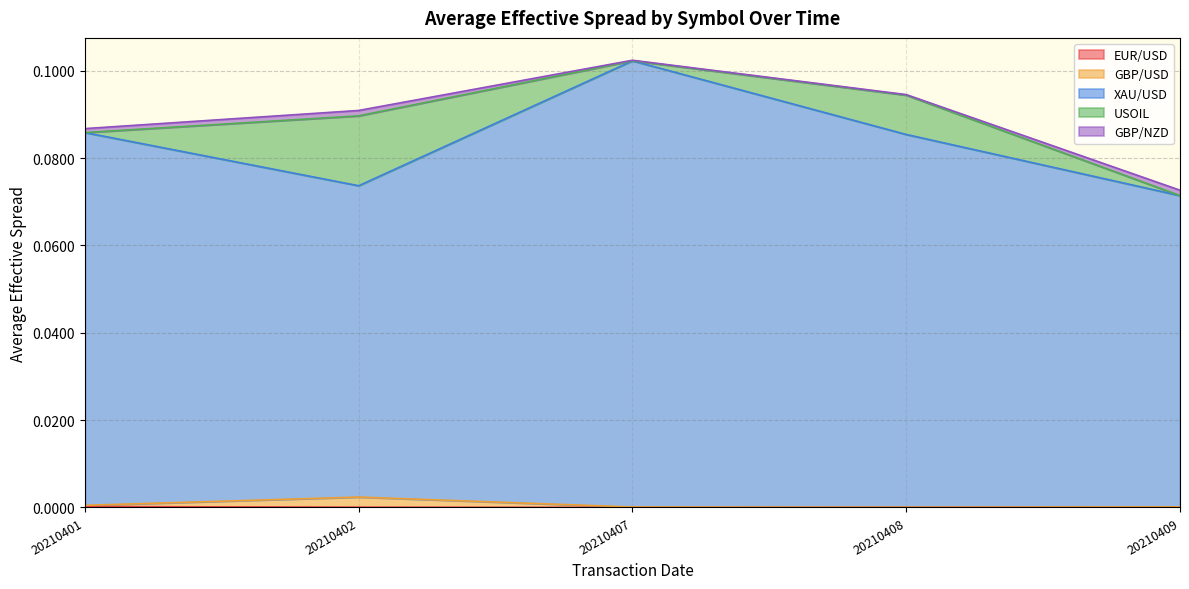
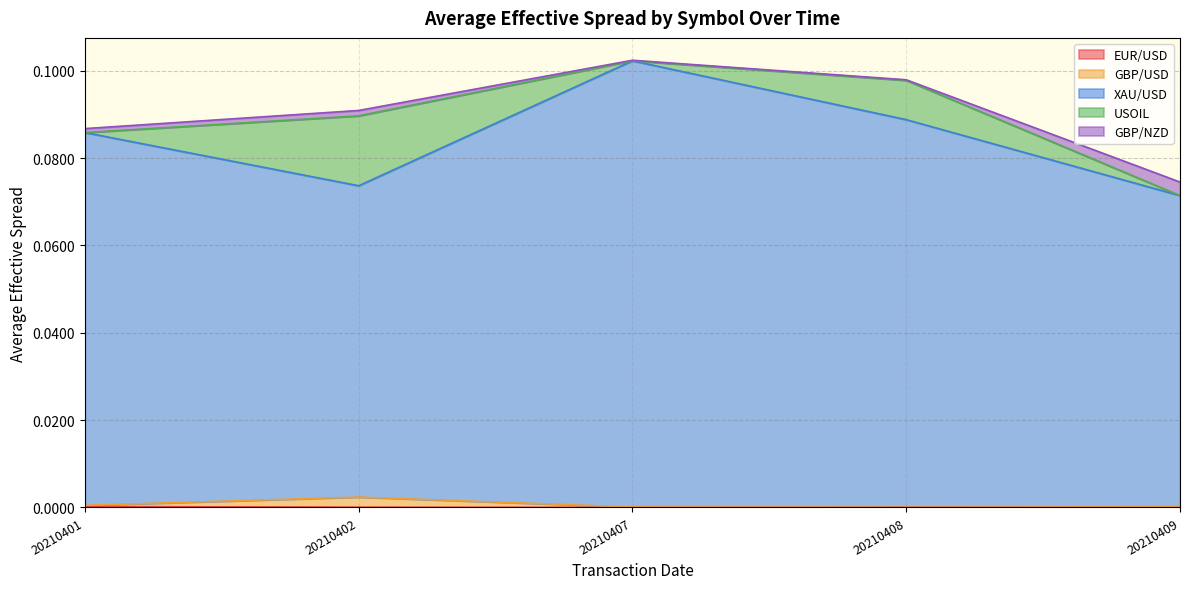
  {
    "EUR/USD": {
      "20210402": 0.000
    },
    "GBP/USD": {
      "20210402": 0.002
    },
    "XAU/USD": {
      "20210402": 0.071,
-     "20210408": 0.085
+     "20210408": 0.089
    },
    "USOIL": {
      "20210402": 0.016
    },
    "GBP/NZD": {
      "20210401": 0.001,
      "20210402": 0.001,
-     "20210409": 0.001
+     "20210409": 0.003
    }
  }
